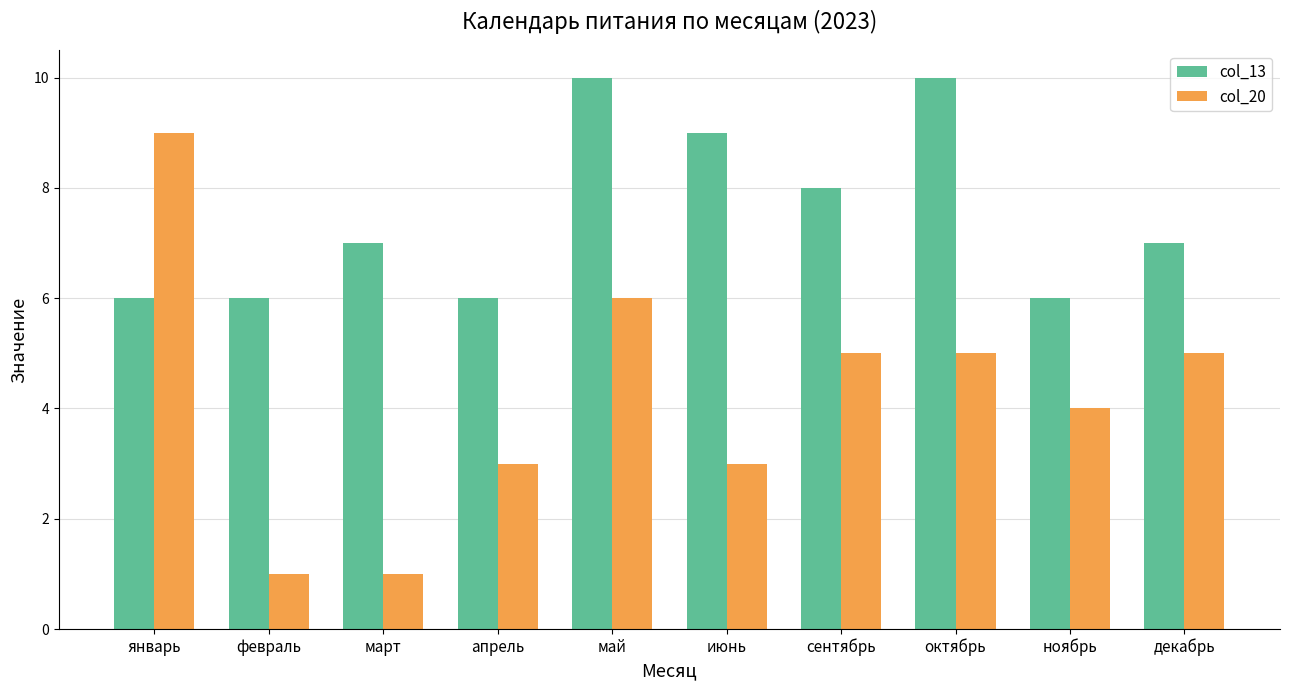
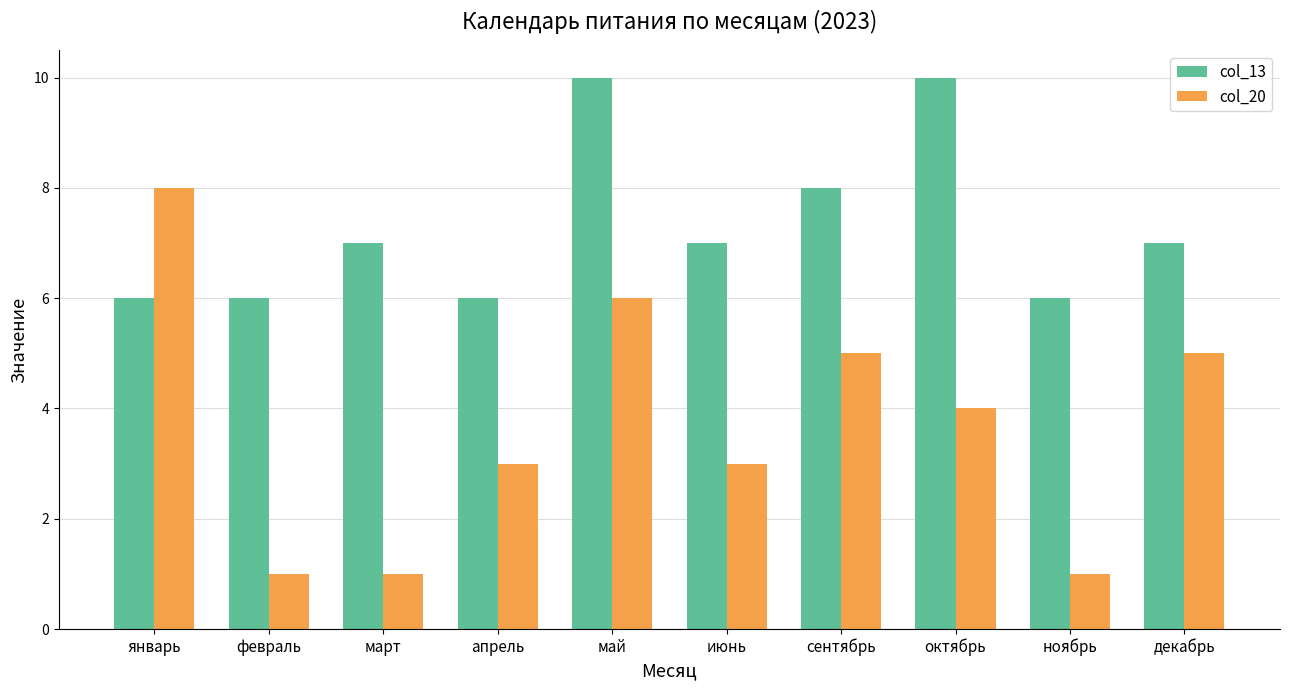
  {
    "col_13": {
      "январь": 6,
      "февраль": 6,
      "март": 7,
      "апрель": 6,
      "май": 10,
-     "июнь": 9,
+     "июнь": 7,
      "сентябрь": 8,
      "октябрь": 10,
      "ноябрь": 6,
      "декабрь": 7
    },
    "col_20": {
-     "январь": 9,
+     "январь": 8,
      "февраль": 1,
      "март": 1,
      "апрель": 3,
      "май": 6,
      "июнь": 3,
      "сентябрь": 5,
-     "октябрь": 5,
-     "ноябрь": 4,
+     "октябрь": 4,
+     "ноябрь": 1,
      "декабрь": 5
    }
  }
